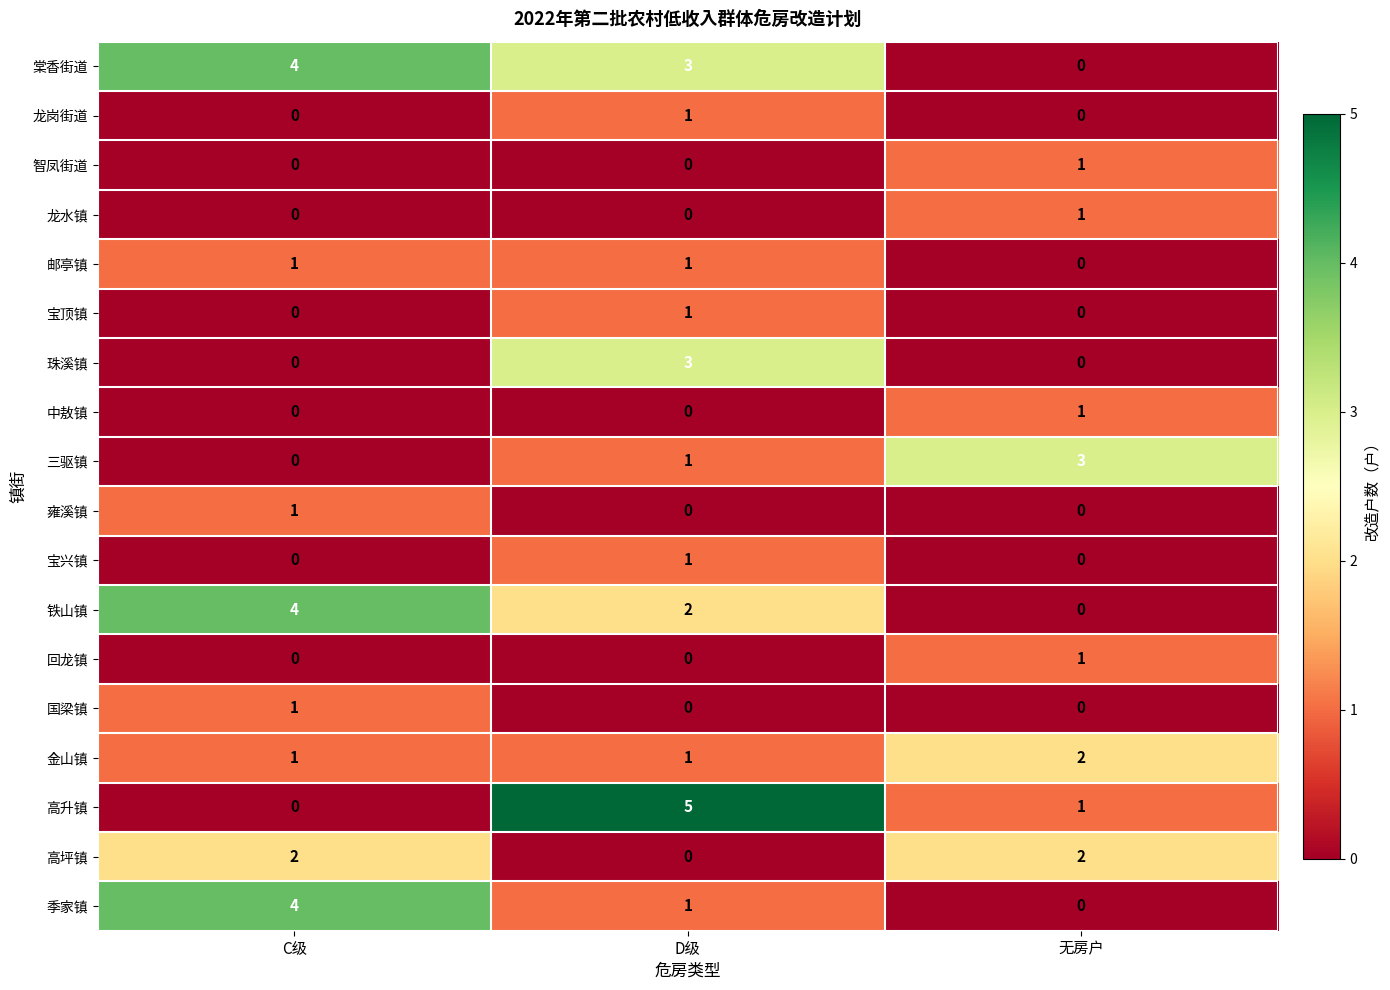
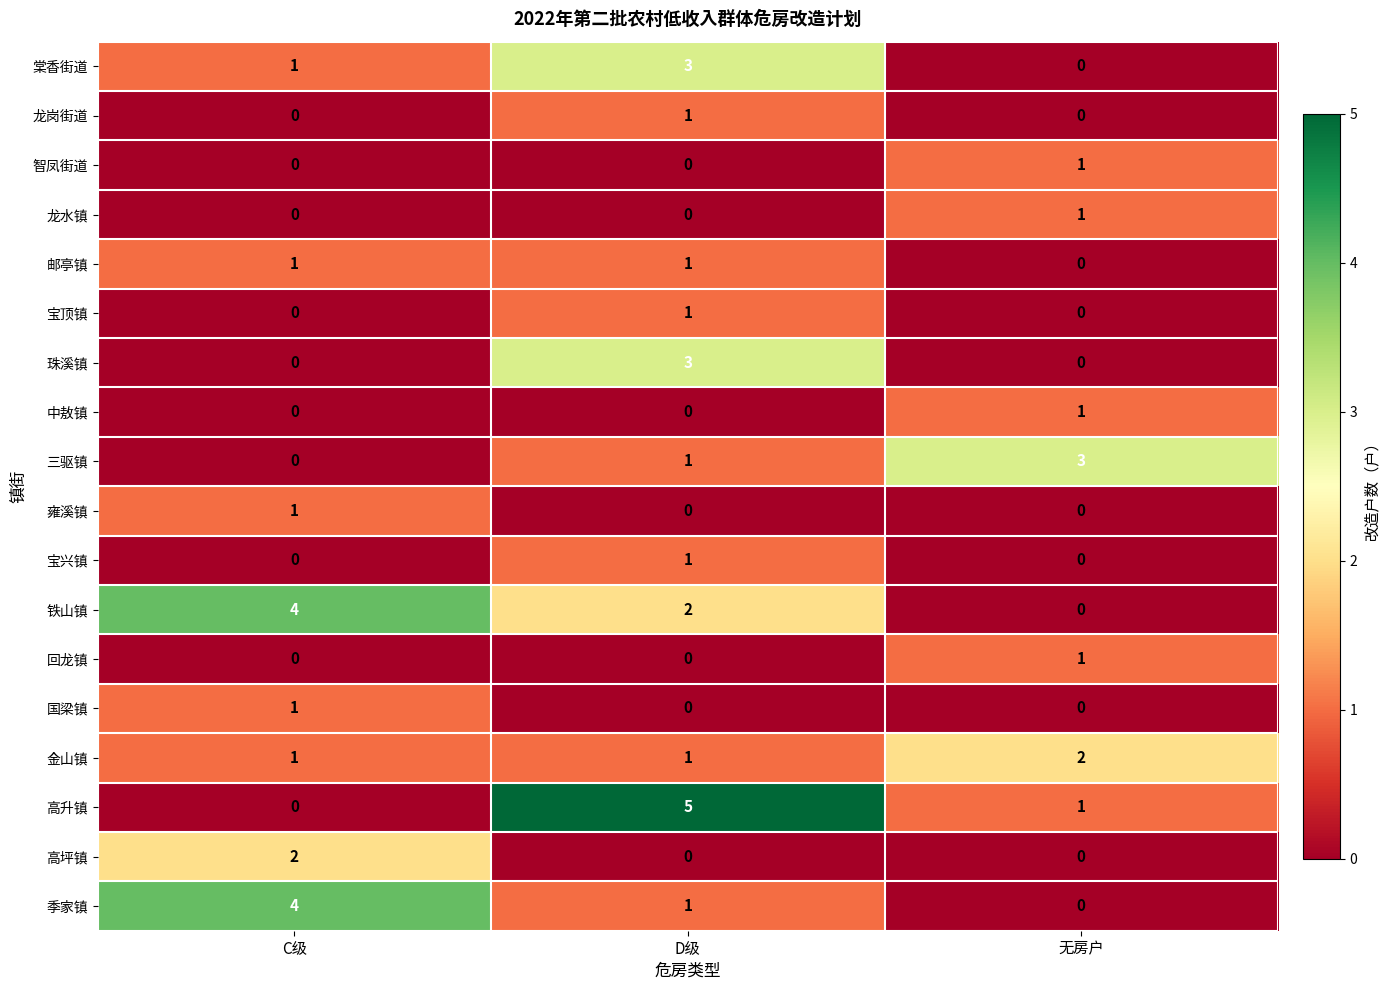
  {
    "棠香街道": {
-     "C级": 4,
+     "C级": 1,
      "D级": 3,
      "无房户": 0
    },
    "龙岗街道": {
      "C级": 0,
      "D级": 1,
      "无房户": 0
    },
    "智凤街道": {
      "C级": 0,
      "D级": 0,
      "无房户": 1
    },
    "龙水镇": {
      "C级": 0,
      "D级": 0,
      "无房户": 1
    },
    "邮亭镇": {
      "C级": 1,
      "D级": 1,
      "无房户": 0
    },
    "宝顶镇": {
      "C级": 0,
      "D级": 1,
      "无房户": 0
    },
    "珠溪镇": {
      "C级": 0,
      "D级": 3,
      "无房户": 0
    },
    "中敖镇": {
      "C级": 0,
      "D级": 0,
      "无房户": 1
    },
    "三驱镇": {
      "C级": 0,
      "D级": 1,
      "无房户": 3
    },
    "雍溪镇": {
      "C级": 1,
      "D级": 0,
      "无房户": 0
    },
    "宝兴镇": {
      "C级": 0,
      "D级": 1,
      "无房户": 0
    },
    "铁山镇": {
      "C级": 4,
      "D级": 2,
      "无房户": 0
    },
    "回龙镇": {
      "C级": 0,
      "D级": 0,
      "无房户": 1
    },
    "国梁镇": {
      "C级": 1,
      "D级": 0,
      "无房户": 0
    },
    "金山镇": {
      "C级": 1,
      "D级": 1,
      "无房户": 2
    },
    "高升镇": {
      "C级": 0,
      "D级": 5,
      "无房户": 1
    },
    "高坪镇": {
      "C级": 2,
      "D级": 0,
-     "无房户": 2
+     "无房户": 0
    },
    "季家镇": {
      "C级": 4,
      "D级": 1,
      "无房户": 0
    }
  }
